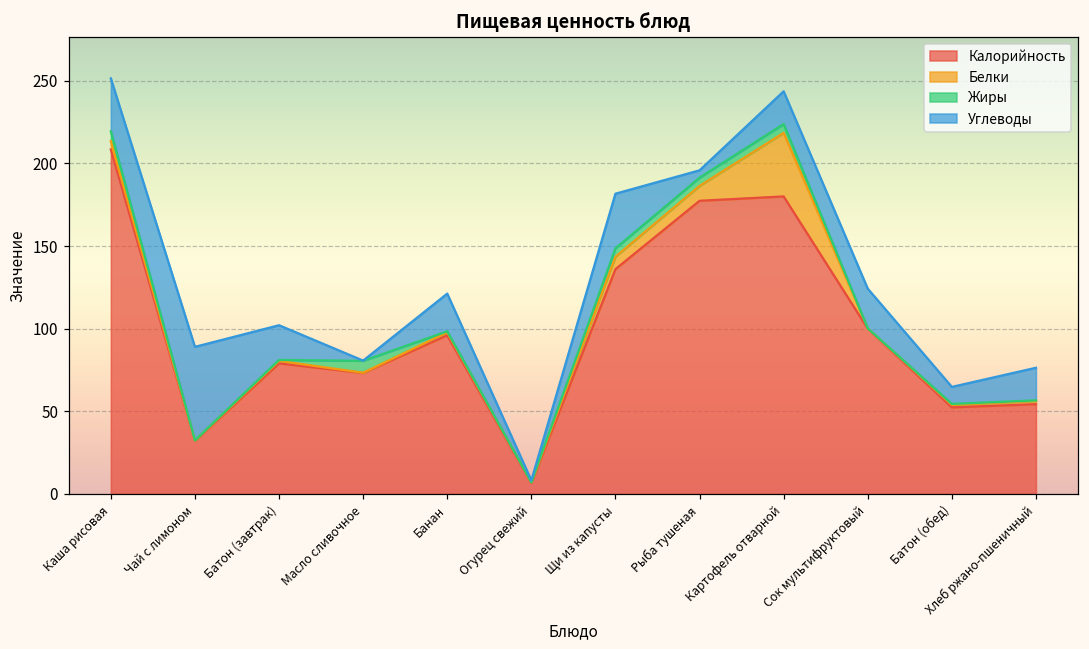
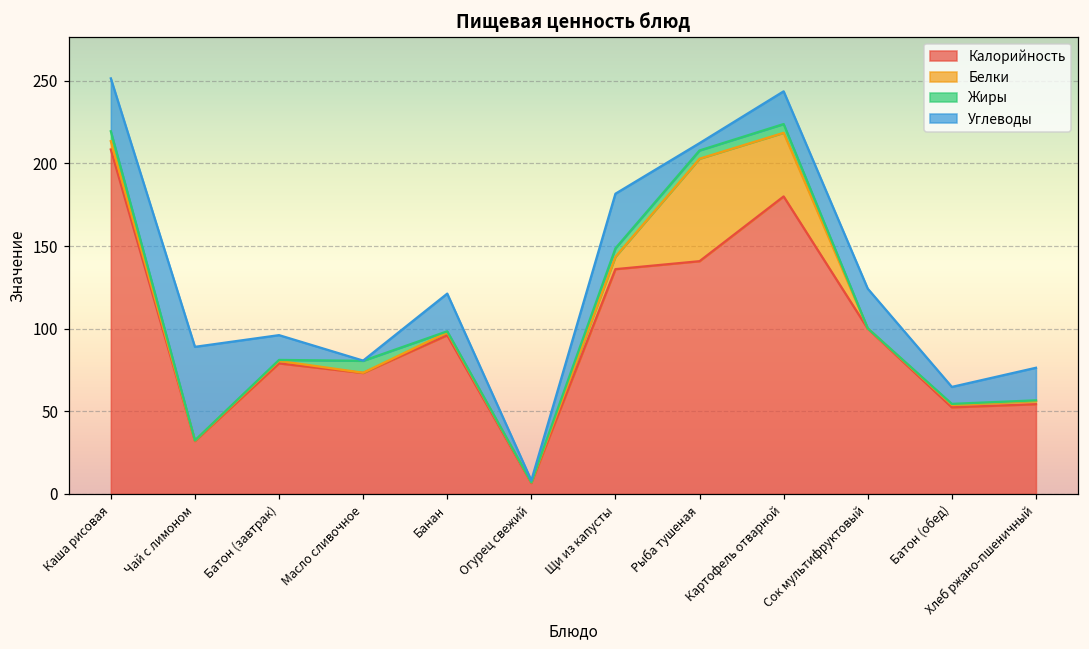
  {
    "Калорийность": {
      "Каша рисовая": 208,
      "Банан": 96,
      "Щи из капусты": 136,
-     "Рыба тушеная": 177,
+     "Рыба тушеная": 141,
      "Картофель отварной": 180,
      "Хлеб ржано-пшеничный": 54
    },
    "Белки": {
      "Каша рисовая": 5,
      "Щи из капусты": 8,
-     "Рыба тушеная": 9,
+     "Рыба тушеная": 62,
      "Картофель отварной": 39
    },
    "Жиры": {
      "Каша рисовая": 6,
      "Щи из капусты": 5,
      "Рыба тушеная": 5,
      "Картофель отварной": 5
    },
    "Углеводы": {
      "Каша рисовая": 32,
      "Чай с лимоном": 57,
-     "Батон (завтрак)": 21,
+     "Батон (завтрак)": 15,
      "Банан": 23,
      "Щи из капусты": 33,
      "Рыба тушеная": 4,
      "Картофель отварной": 20,
      "Сок мультифруктовый": 24,
      "Батон (обед)": 10,
      "Хлеб ржано-пшеничный": 20
    }
  }
